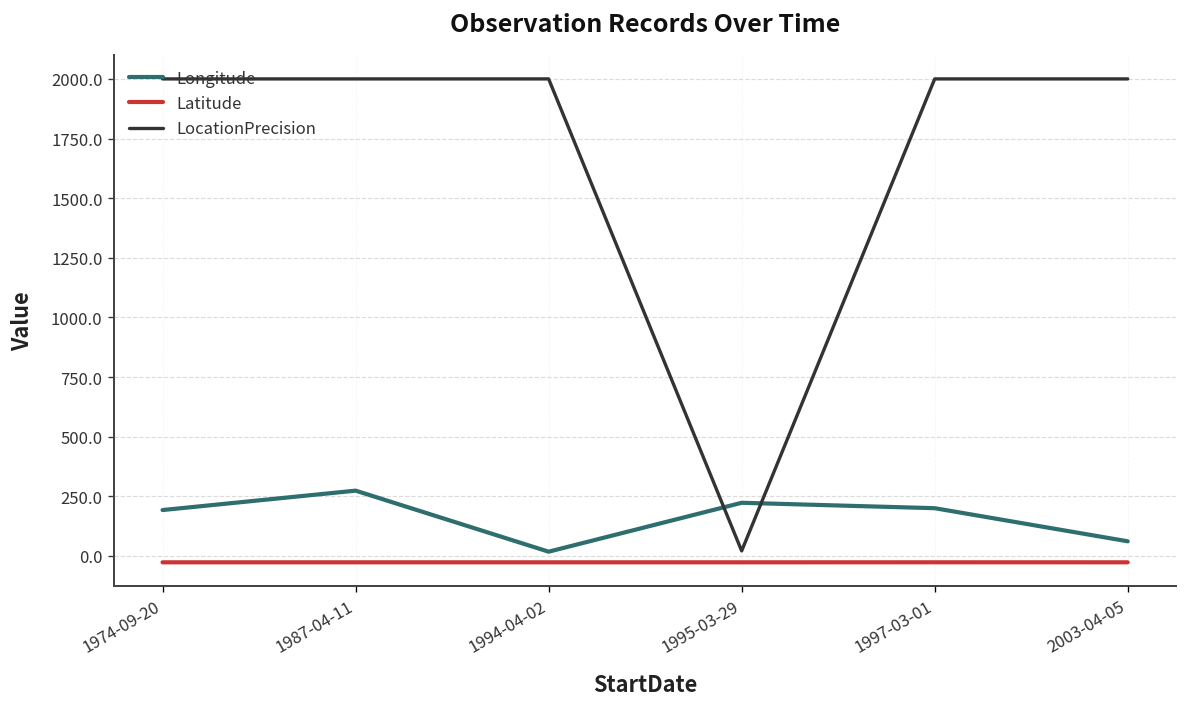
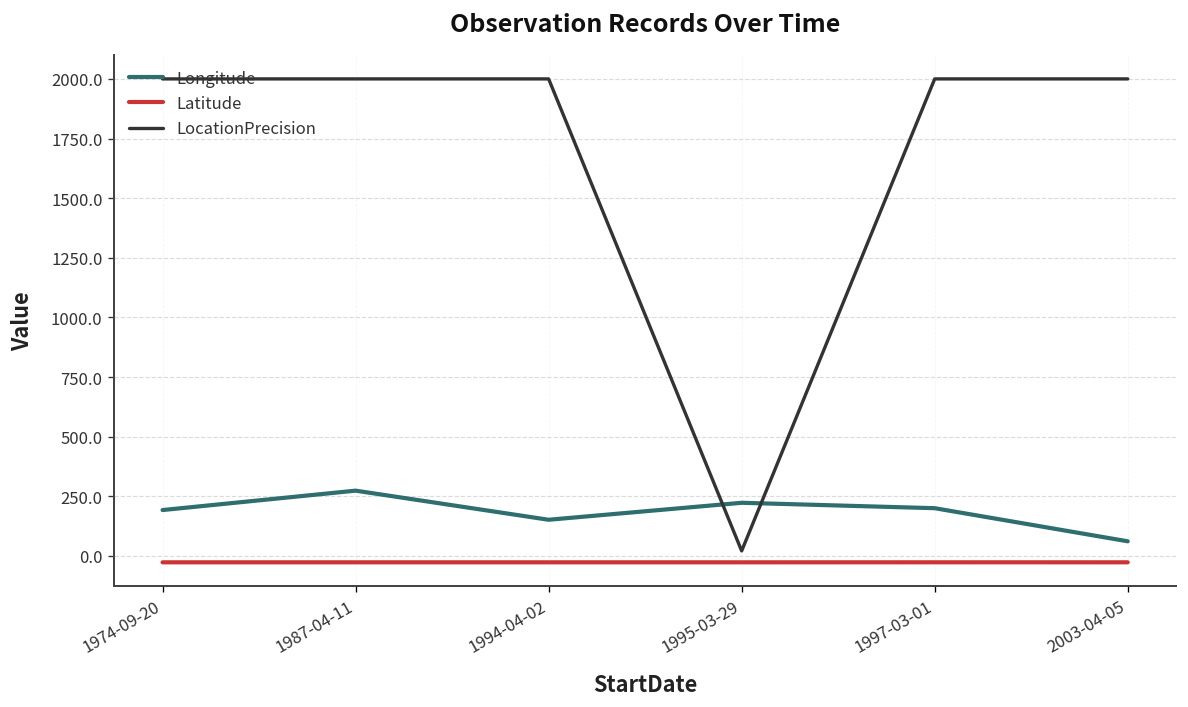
  {
    "Longitude": {
      "1974-09-20": 190,
      "1987-04-11": 270,
-     "1994-04-02": 20,
+     "1994-04-02": 150,
      "1995-03-29": 220,
      "1997-03-01": 200,
      "2003-04-05": 60
    },
    "Latitude": {
      "1974-09-20": -30,
      "1987-04-11": -30,
      "1994-04-02": -30,
      "1995-03-29": -30,
      "1997-03-01": -30,
      "2003-04-05": -30
    },
    "LocationPrecision": {
      "1974-09-20": 2000,
      "1987-04-11": 2000,
      "1994-04-02": 2000,
      "1995-03-29": 20,
      "1997-03-01": 2000,
      "2003-04-05": 2000
    }
  }
